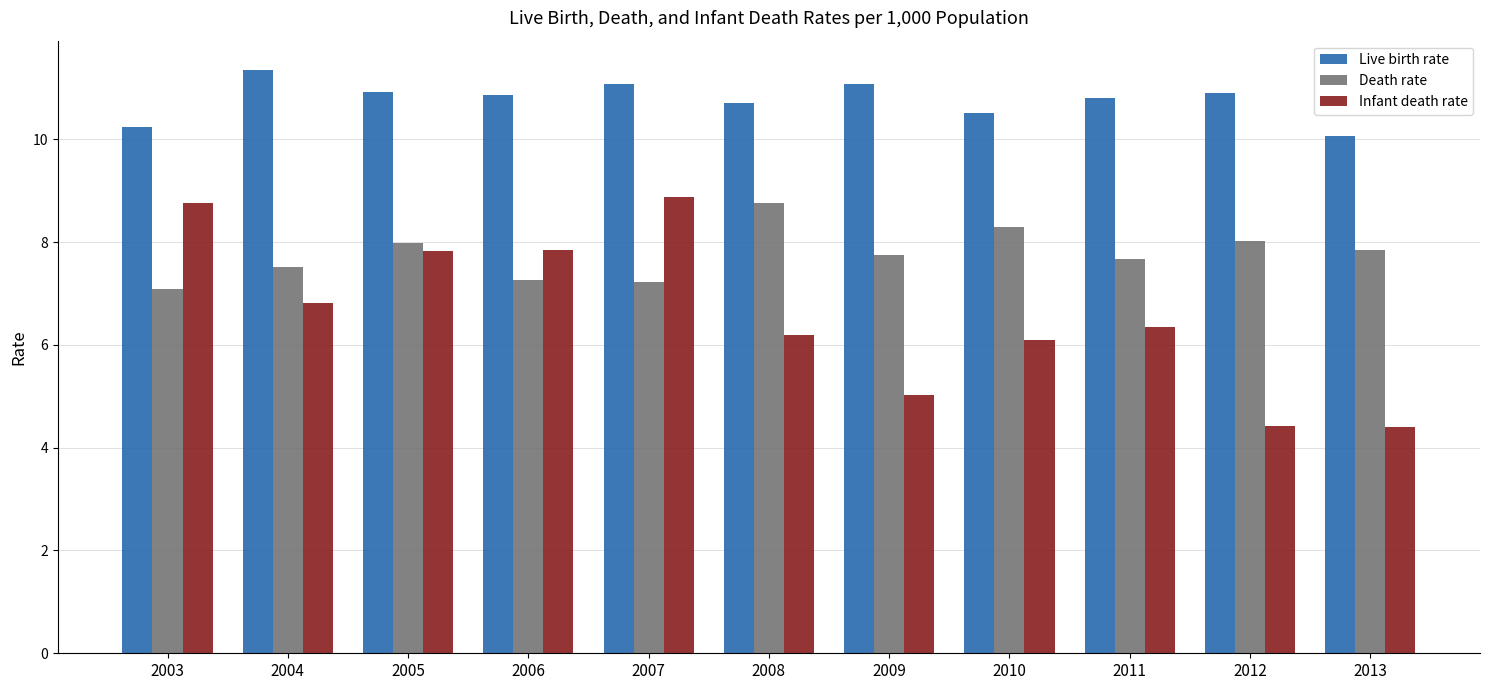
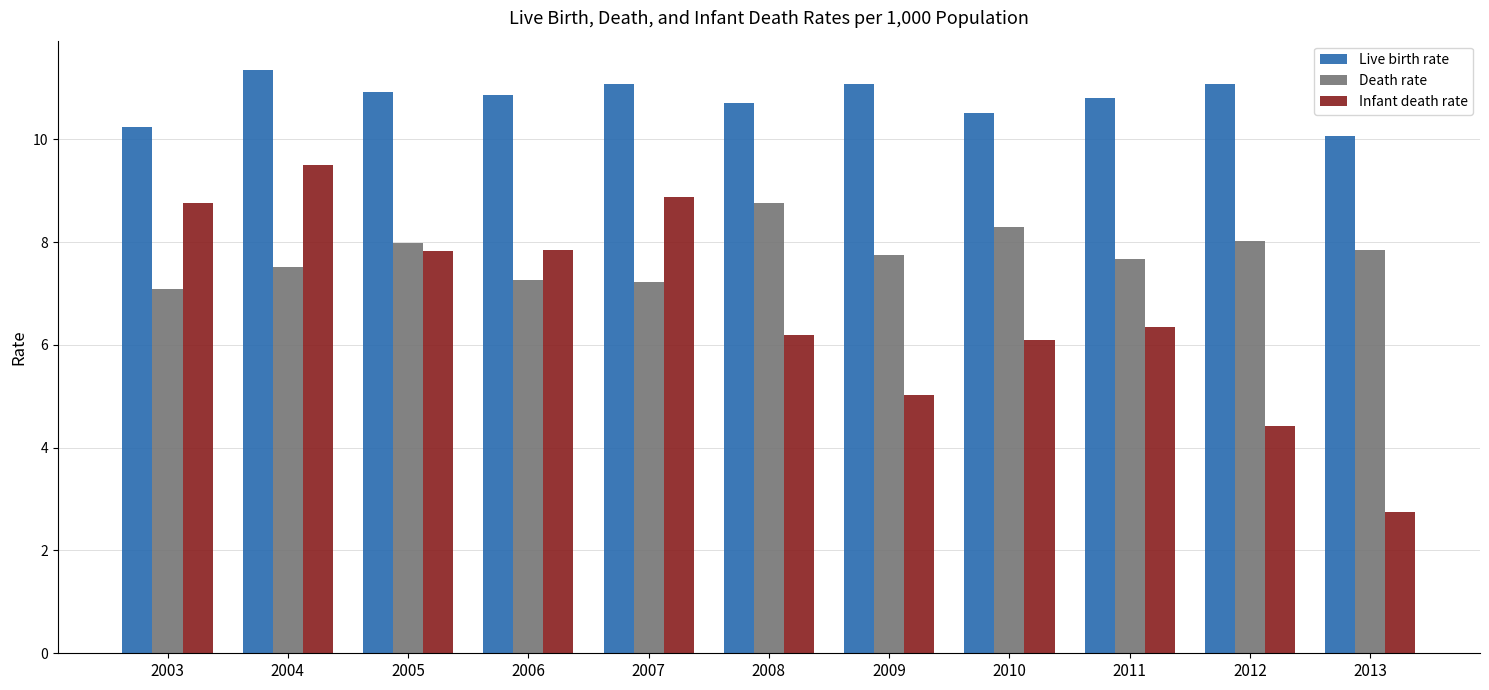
  {
    "Live birth rate": {
      "2003": 10.2,
      "2004": 11.4,
      "2005": 10.9,
      "2006": 10.9,
      "2007": 11.1,
      "2008": 10.7,
      "2009": 11.1,
      "2010": 10.5,
      "2011": 10.8,
-     "2012": 10.9,
+     "2012": 11.1,
      "2013": 10.1
    },
    "Death rate": {
      "2003": 7.1,
      "2004": 7.5,
      "2005": 8.0,
      "2006": 7.3,
      "2007": 7.2,
      "2008": 8.8,
      "2009": 7.7,
      "2010": 8.3,
      "2011": 7.7,
      "2012": 8.0,
      "2013": 7.9
    },
    "Infant death rate": {
      "2003": 8.8,
-     "2004": 6.8,
+     "2004": 9.5,
      "2005": 7.8,
      "2006": 7.8,
      "2007": 8.9,
      "2008": 6.2,
      "2009": 5.0,
      "2010": 6.1,
      "2011": 6.3,
      "2012": 4.4,
-     "2013": 4.4
+     "2013": 2.8
    }
  }
